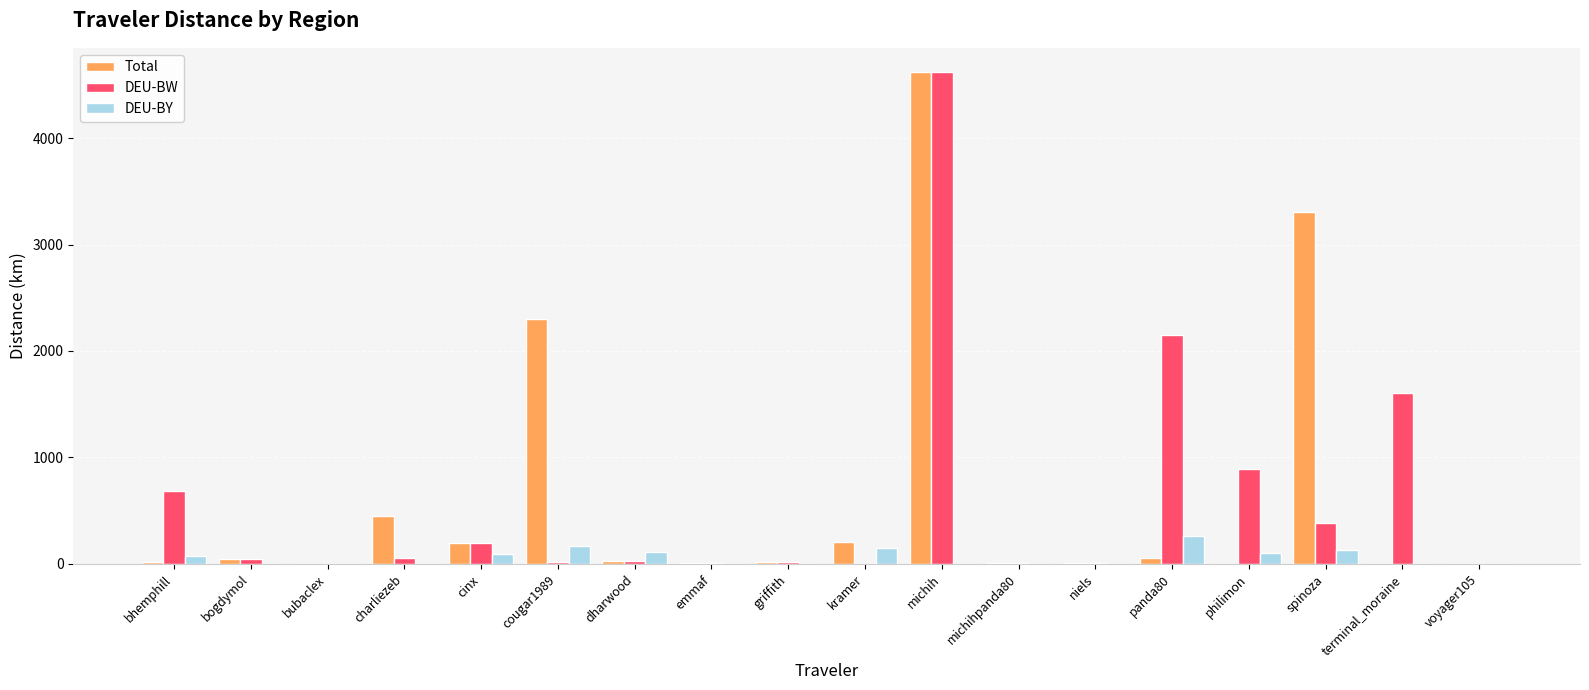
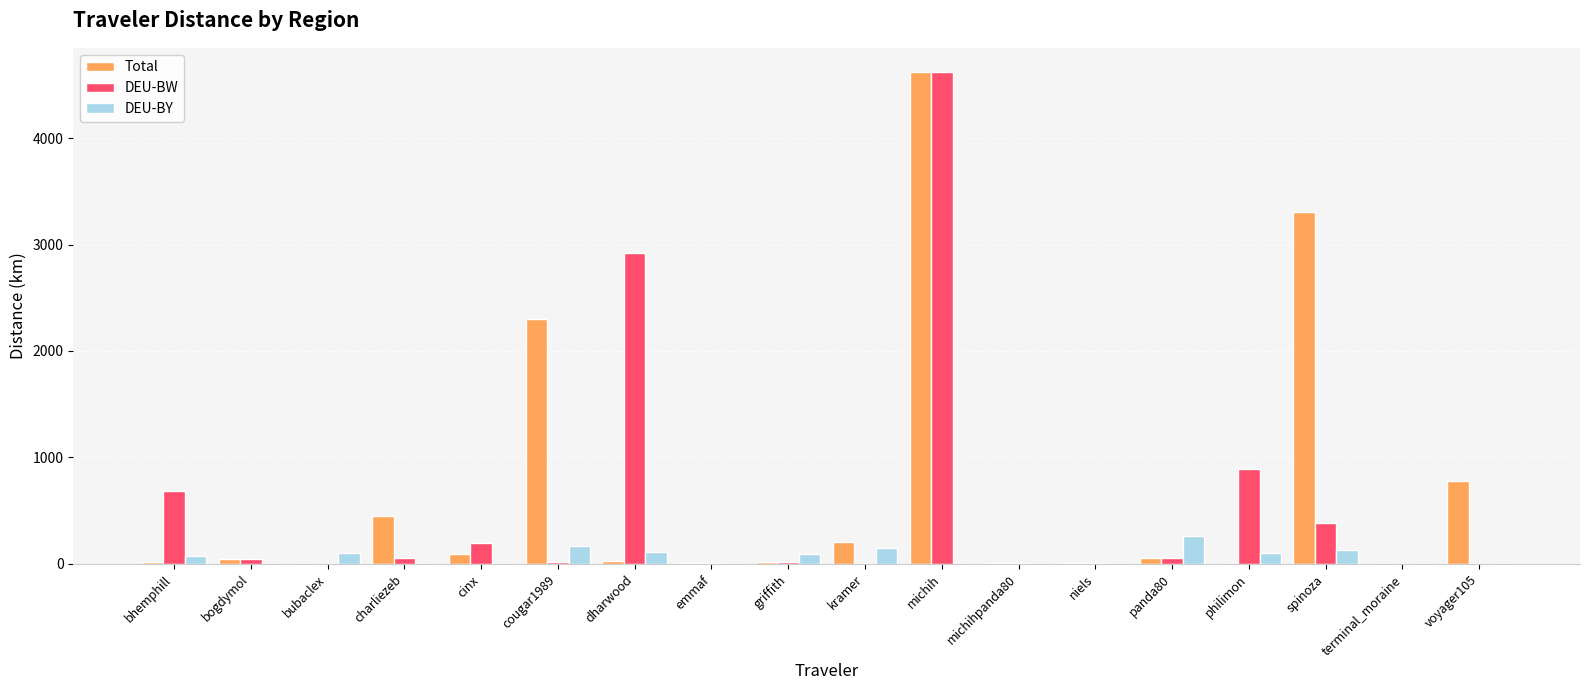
  {
    "Total": {
      "bogdymol": 40,
      "charliezeb": 450,
-     "cinx": 190,
+     "cinx": 90,
      "cougar1989": 2300,
      "dharwood": 30,
      "kramer": 210,
      "michih": 4620,
      "panda80": 60,
      "spinoza": 3310,
-     "voyager105": 0
+     "voyager105": 780
    },
    "DEU-BW": {
      "bhemphill": 680,
      "bogdymol": 40,
      "charliezeb": 60,
      "cinx": 190,
-     "dharwood": 30,
+     "dharwood": 2920,
      "michih": 4620,
-     "panda80": 2150,
+     "panda80": 60,
      "philimon": 890,
      "spinoza": 380,
-     "terminal_moraine": 1610
+     "terminal_moraine": 0
    },
    "DEU-BY": {
      "bhemphill": 80,
      "bogdymol": 0,
-     "bubaclex": 0,
+     "bubaclex": 100,
      "charliezeb": 0,
-     "cinx": 100,
+     "cinx": 0,
      "cougar1989": 170,
      "dharwood": 110,
      "emmaf": 0,
-     "griffith": 0,
+     "griffith": 90,
      "kramer": 150,
      "michihpanda80": 0,
      "niels": 0,
      "panda80": 270,
      "philimon": 100,
      "spinoza": 130,
      "terminal_moraine": 0,
      "voyager105": 0
    }
  }
